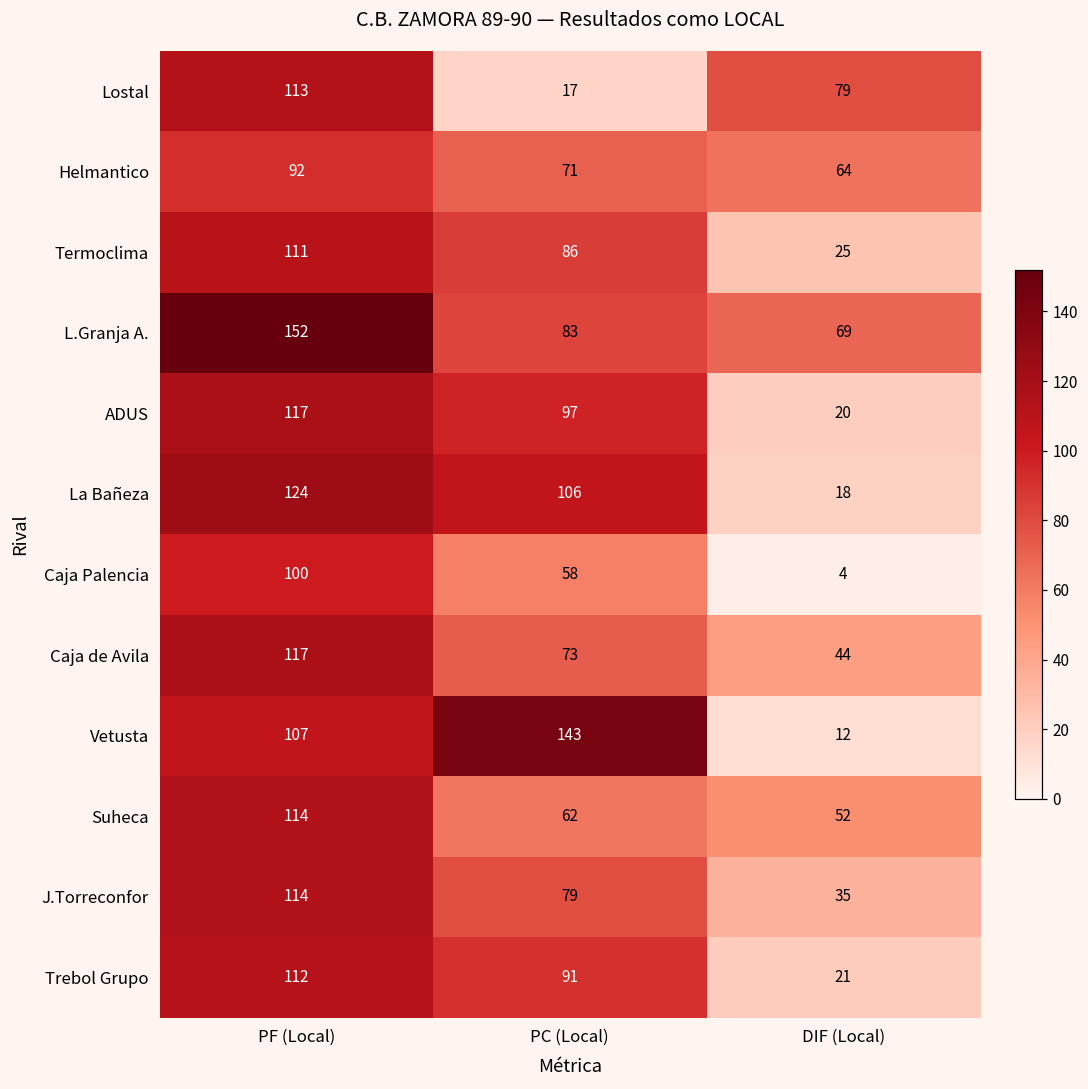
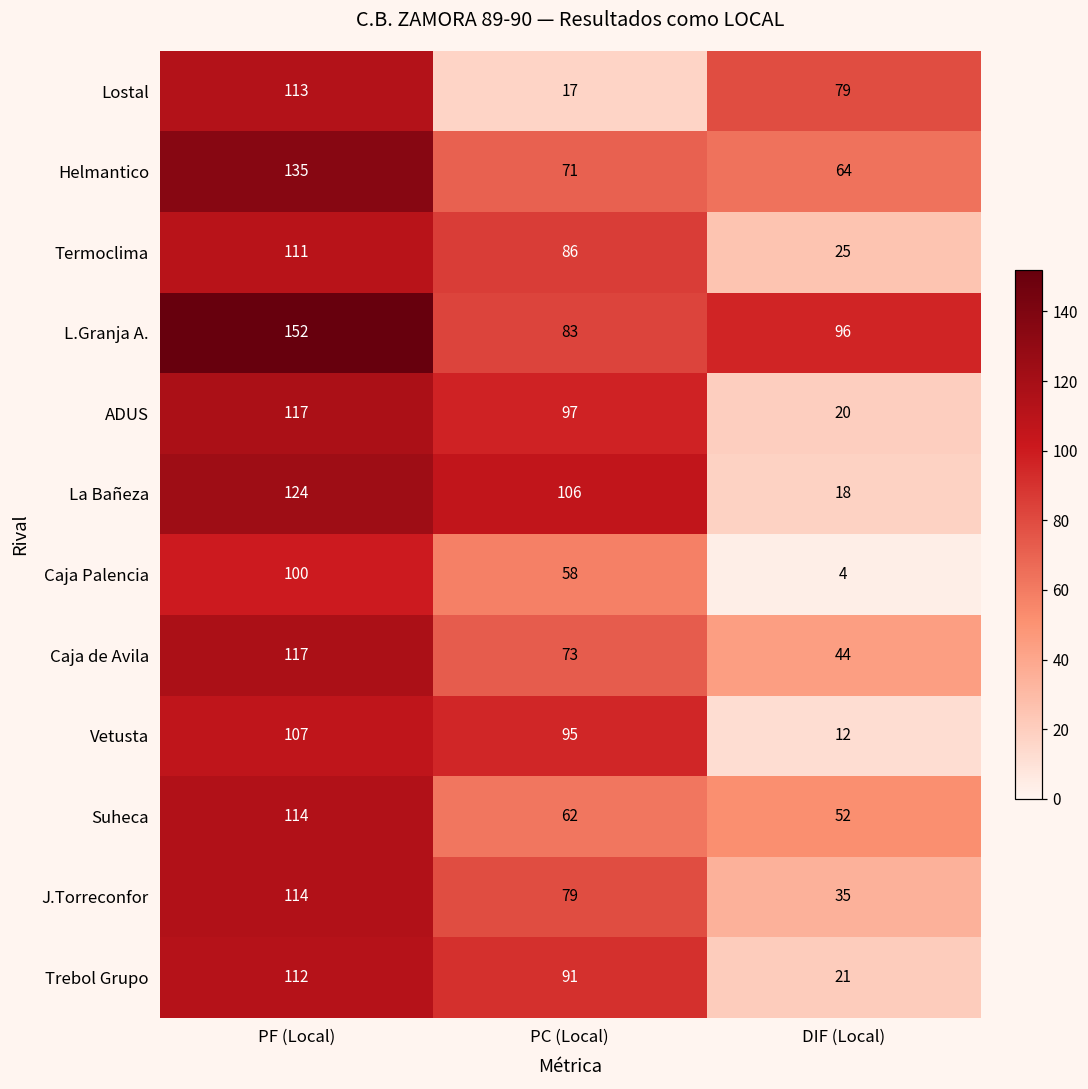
  {
    "Lostal": {
      "PF (Local)": 113,
      "PC (Local)": 17,
      "DIF (Local)": 79
    },
    "Helmantico": {
-     "PF (Local)": 92,
+     "PF (Local)": 135,
      "PC (Local)": 71,
      "DIF (Local)": 64
    },
    "Termoclima": {
      "PF (Local)": 111,
      "PC (Local)": 86,
      "DIF (Local)": 25
    },
    "L.Granja A.": {
      "PF (Local)": 152,
      "PC (Local)": 83,
-     "DIF (Local)": 69
+     "DIF (Local)": 96
    },
    "ADUS": {
      "PF (Local)": 117,
      "PC (Local)": 97,
      "DIF (Local)": 20
    },
    "La Bañeza": {
      "PF (Local)": 124,
      "PC (Local)": 106,
      "DIF (Local)": 18
    },
    "Caja Palencia": {
      "PF (Local)": 100,
      "PC (Local)": 58,
      "DIF (Local)": 4
    },
    "Caja de Avila": {
      "PF (Local)": 117,
      "PC (Local)": 73,
      "DIF (Local)": 44
    },
    "Vetusta": {
      "PF (Local)": 107,
-     "PC (Local)": 143,
+     "PC (Local)": 95,
      "DIF (Local)": 12
    },
    "Suheca": {
      "PF (Local)": 114,
      "PC (Local)": 62,
      "DIF (Local)": 52
    },
    "J.Torreconfor": {
      "PF (Local)": 114,
      "PC (Local)": 79,
      "DIF (Local)": 35
    },
    "Trebol Grupo": {
      "PF (Local)": 112,
      "PC (Local)": 91,
      "DIF (Local)": 21
    }
  }
